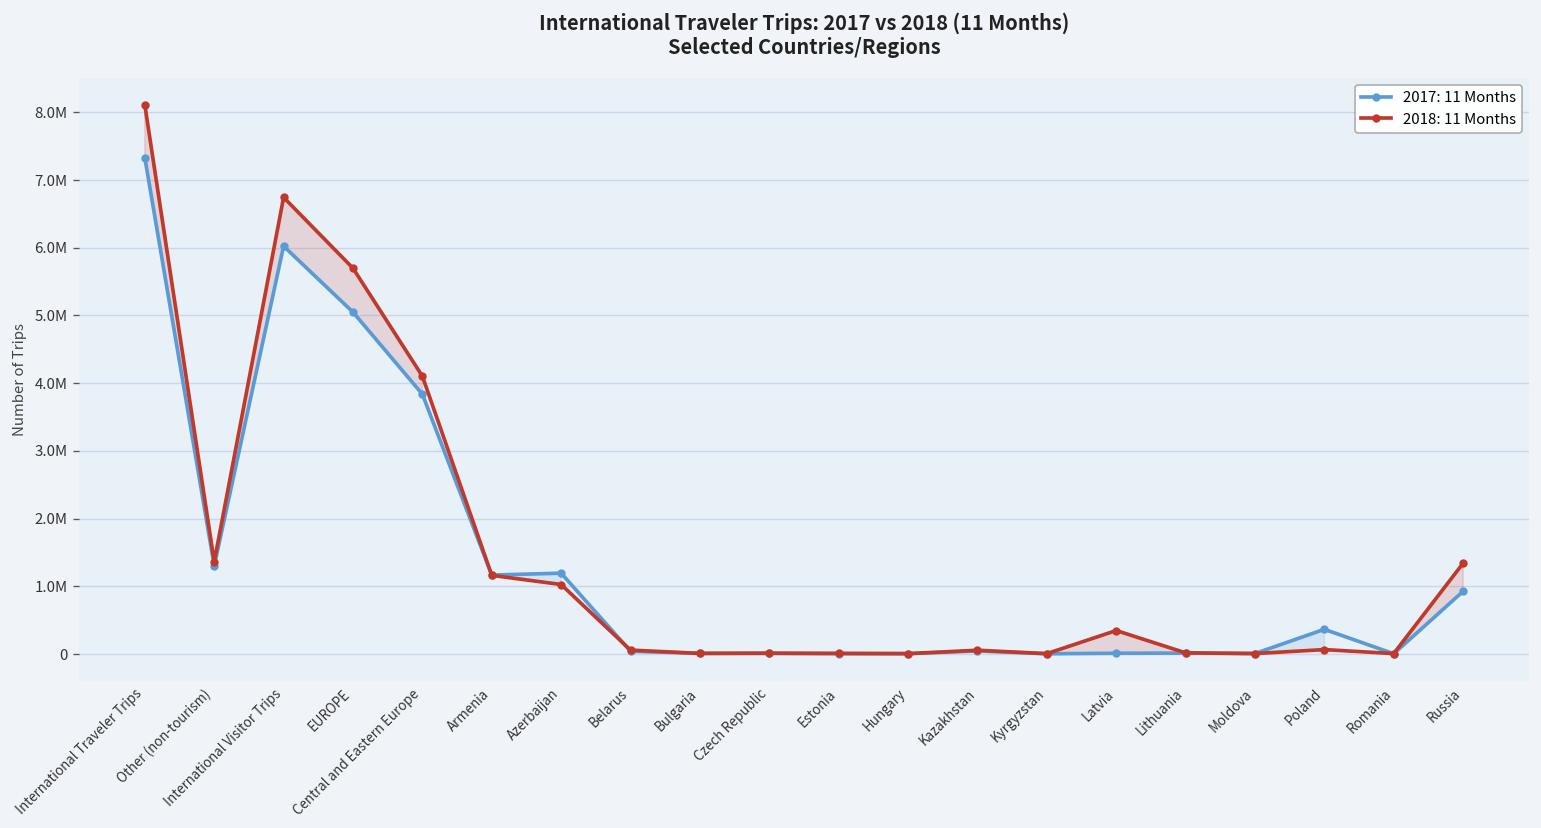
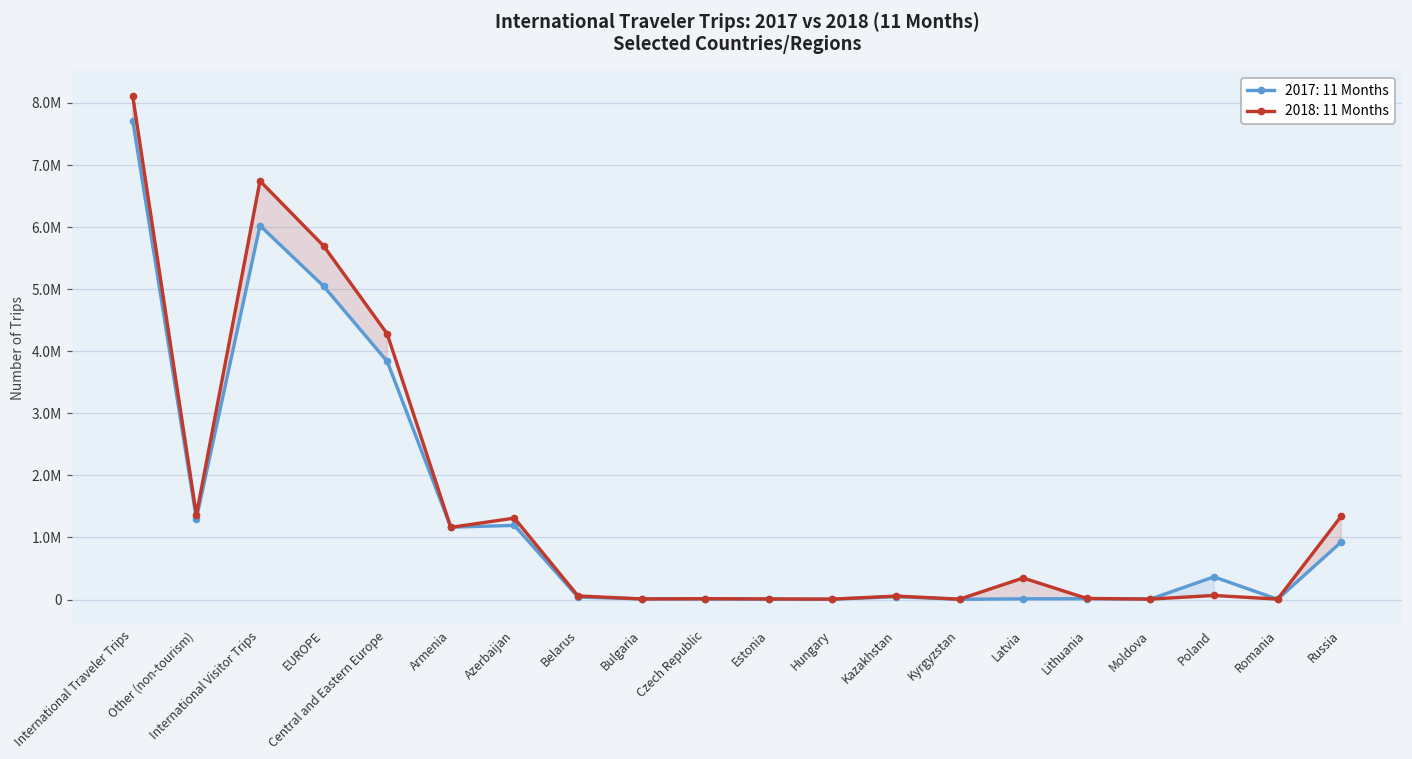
  {
    "2017: 11 Months": {
-     "International Traveler Trips": 7300000,
+     "International Traveler Trips": 7700000,
      "Other (non-tourism)": 1300000,
      "International Visitor Trips": 6000000,
      "EUROPE": 5000000,
      "Central and Eastern Europe": 3800000,
      "Azerbaijan": 1200000,
      "Latvia": 0,
      "Poland": 400000,
      "Russia": 900000
    },
    "2018: 11 Months": {
      "International Traveler Trips": 8100000,
      "Other (non-tourism)": 1400000,
      "International Visitor Trips": 6700000,
      "EUROPE": 5700000,
-     "Central and Eastern Europe": 4100000,
-     "Azerbaijan": 1000000,
+     "Central and Eastern Europe": 4300000,
+     "Azerbaijan": 1300000,
      "Latvia": 300000,
      "Poland": 100000,
      "Russia": 1300000
    }
  }
